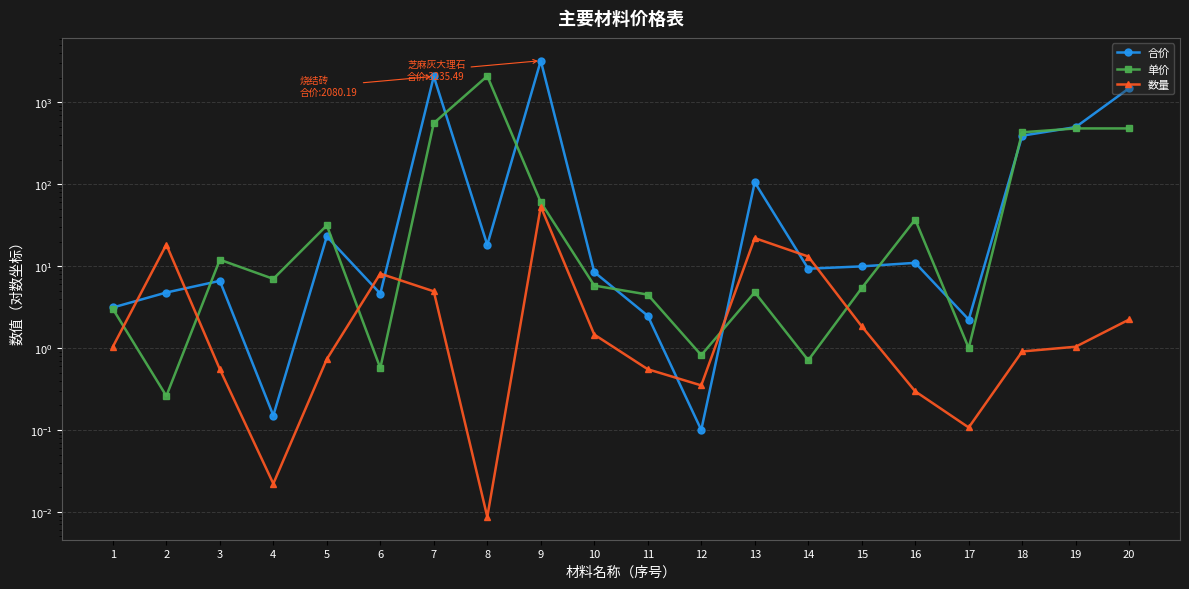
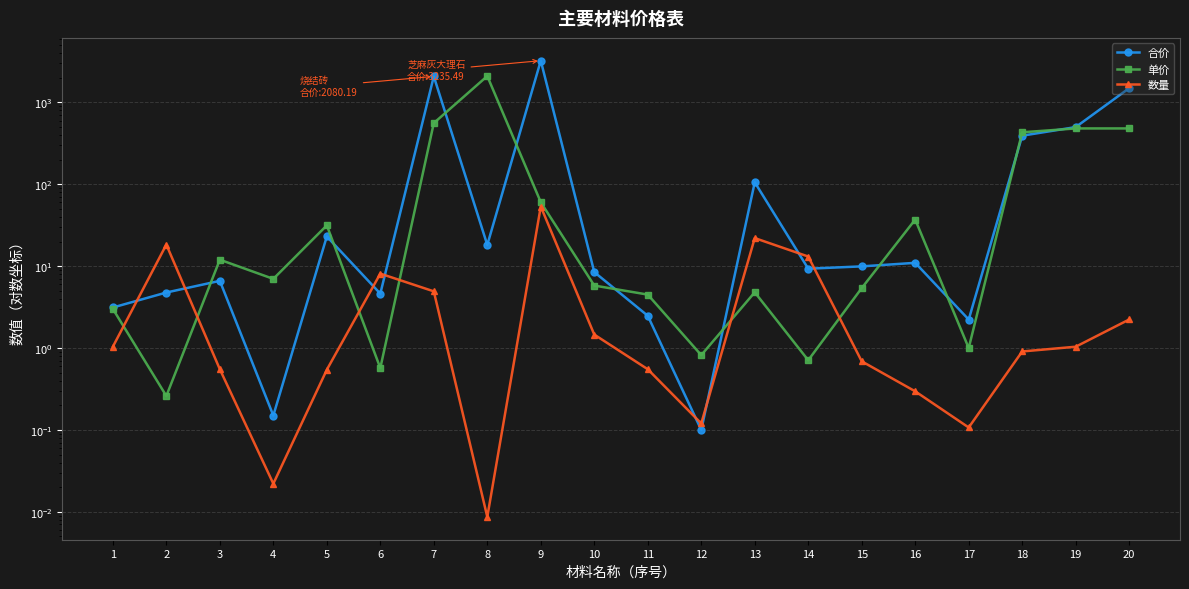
  {
    "合价": {
      "7": 2080.19
    },
    "单价": {
      "2": 0.26,
      "3": 12,
      "4": 7,
      "5": 32,
      "6": 0.6,
      "7": 600,
      "9": 60,
      "10": 6,
      "11": 5,
      "12": 0.8,
      "13": 5,
      "14": 0.7,
      "15": 5,
      "16": 40,
      "17": 1.0,
      "18": 400,
      "20": 500
    },
    "数量": {
      "1": 1.0,
      "2": 18,
      "3": 0.6,
      "4": 0.022,
-     "5": 0.7,
+     "5": 0.5,
      "6": 8,
      "7": 5,
      "8": 0.009,
      "9": 50,
      "10": 1.5,
      "11": 0.6,
-     "12": 0.35,
+     "12": 0.12,
      "13": 22,
      "14": 13,
-     "15": 1.8,
+     "15": 0.7,
      "16": 0.30,
      "17": 0.11,
      "18": 0.9,
      "19": 1.0,
      "20": 2.2
    }
  }
